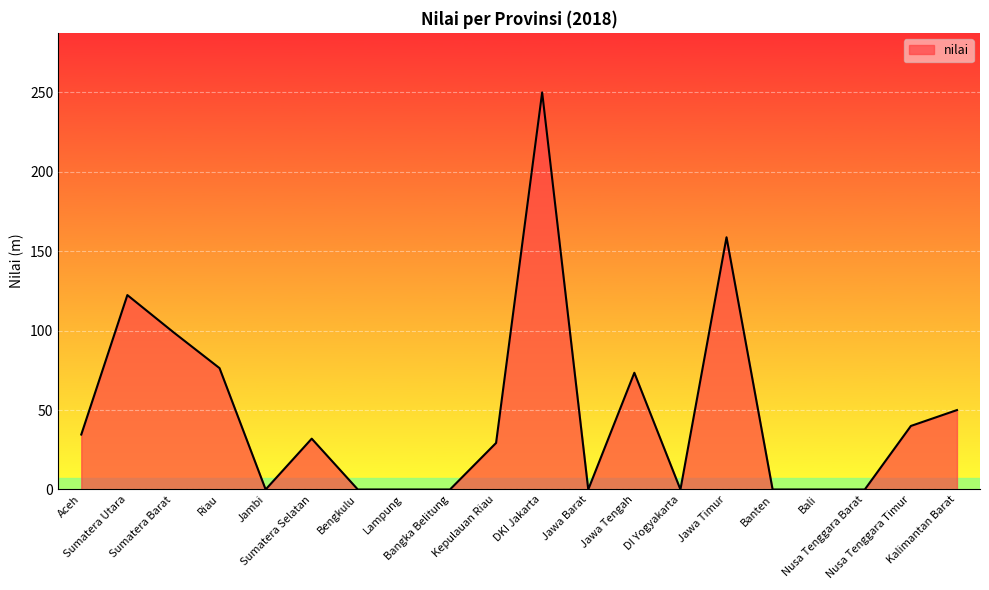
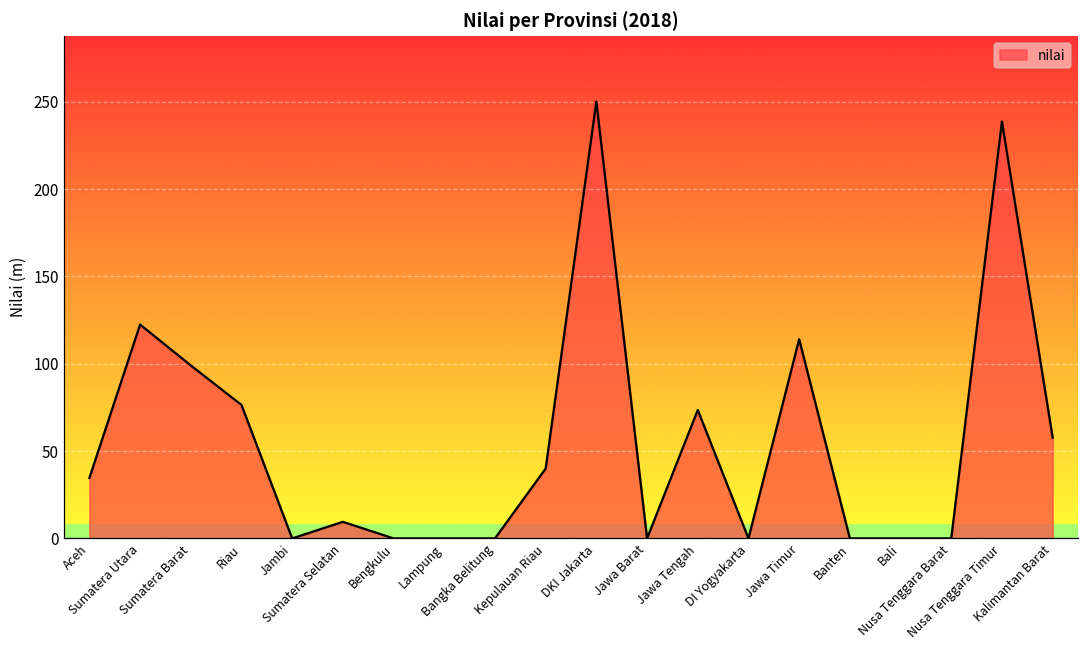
  {
    "Aceh": 35,
    "Sumatera Utara": 122,
    "Sumatera Barat": 99,
    "Riau": 76,
-   "Sumatera Selatan": 32,
-   "Kepulauan Riau": 29,
+   "Sumatera Selatan": 10,
+   "Kepulauan Riau": 40,
    "DKI Jakarta": 250,
    "Jawa Tengah": 74,
-   "Jawa Timur": 159,
-   "Nusa Tenggara Timur": 40,
-   "Kalimantan Barat": 50
+   "Jawa Timur": 114,
+   "Nusa Tenggara Timur": 239,
+   "Kalimantan Barat": 58
  }
